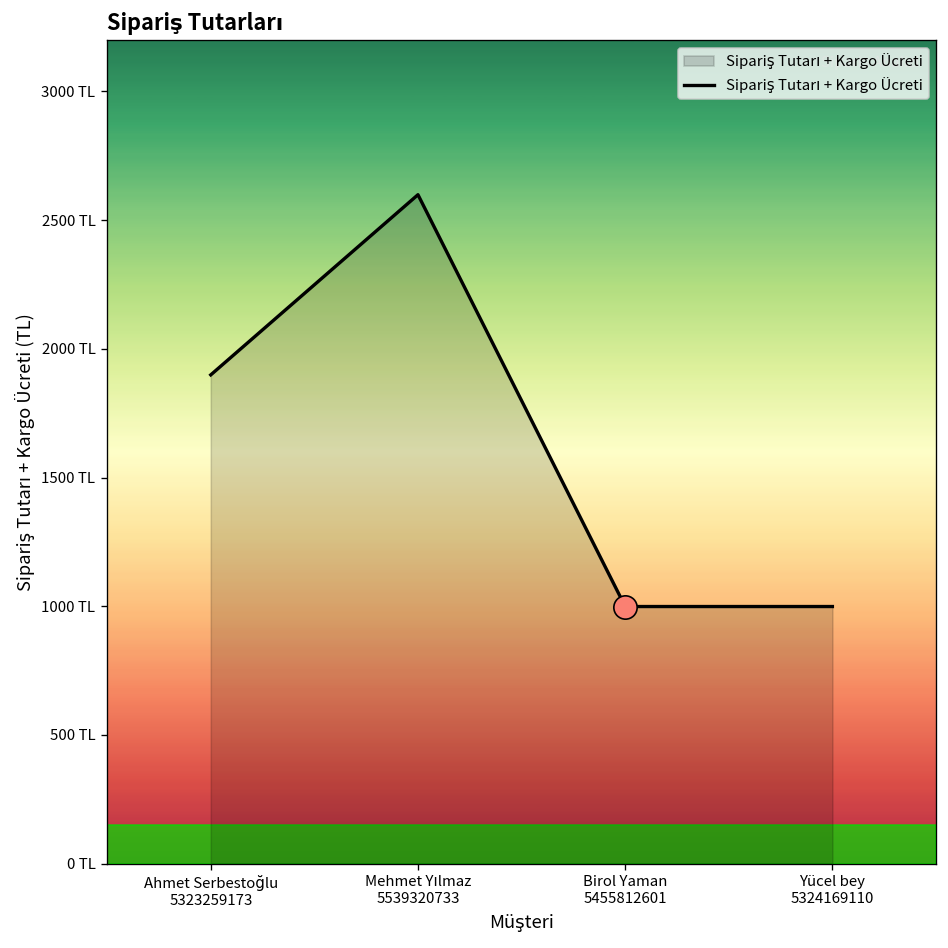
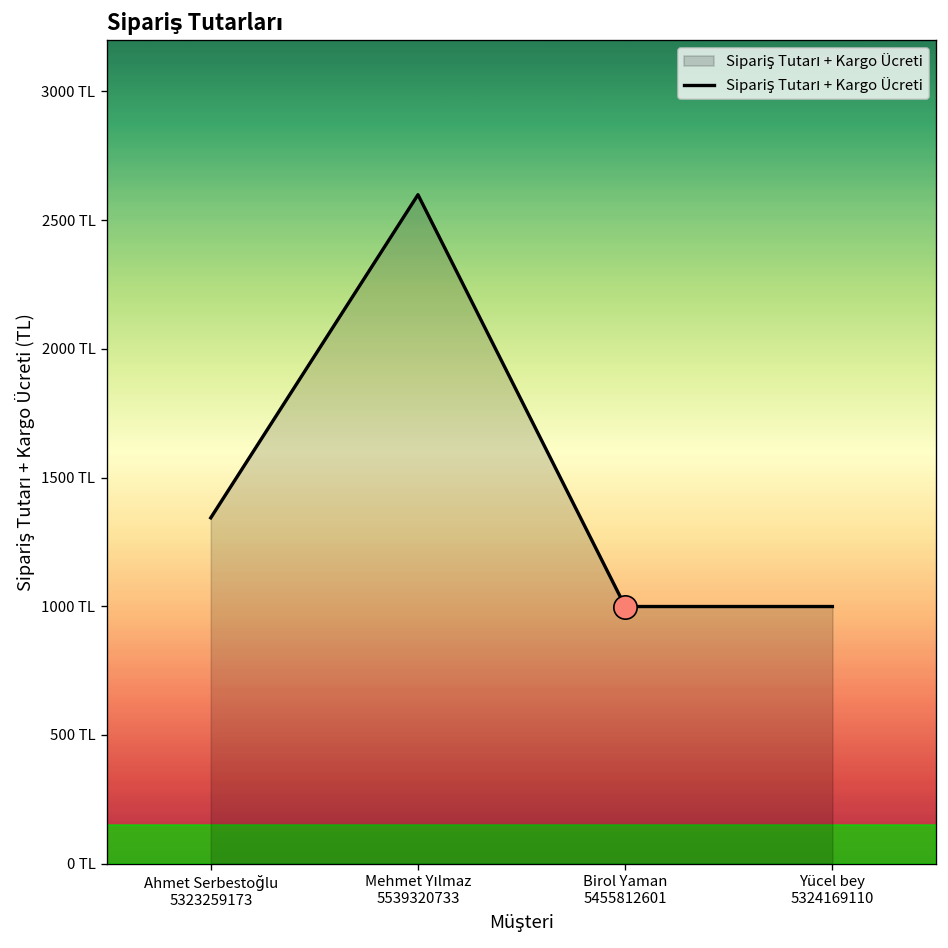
  {
    "Sipariş Tutarı + Kargo Ücreti": {
-     "Ahmet Serbestoğlu 5323259173": "1900 TL",
+     "Ahmet Serbestoğlu 5323259173": "1340 TL",
      "Mehmet Yılmaz 5539320733": "2600 TL",
      "Yücel bey 5324169110": "1000 TL"
    }
  }
